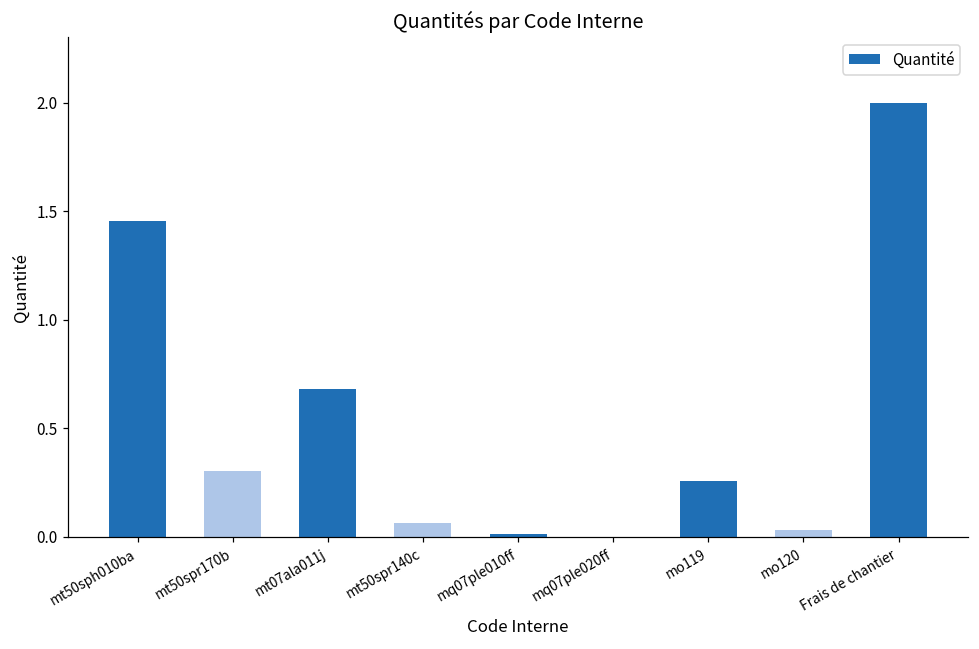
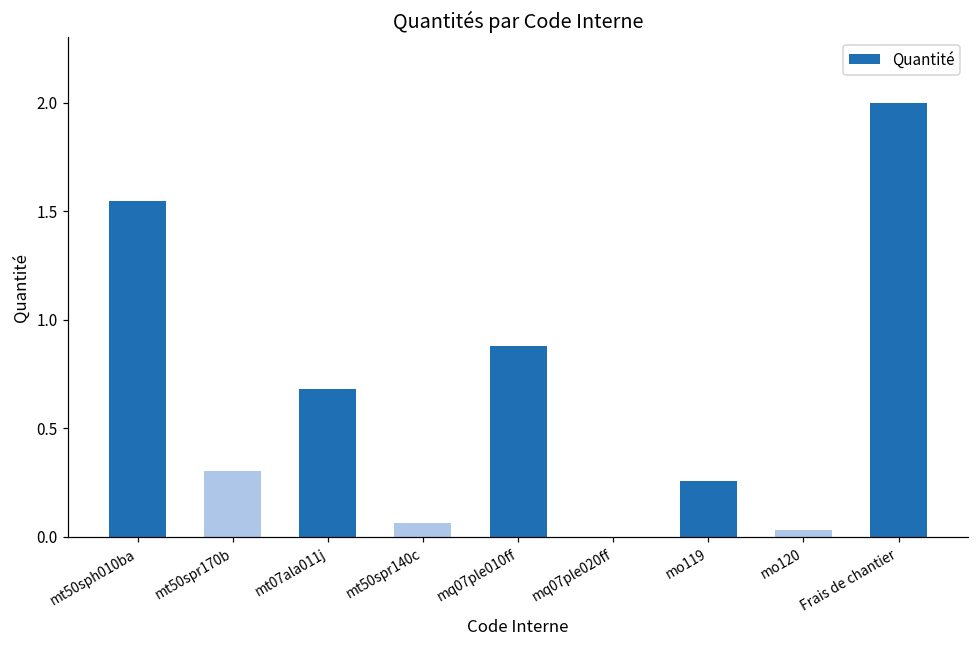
  {
-   "mt50sph010ba": 1.45,
+   "mt50sph010ba": 1.55,
    "mt50spr170b": 0.30,
    "mt07ala011j": 0.68,
    "mt50spr140c": 0.07,
-   "mq07ple010ff": 0.01,
+   "mq07ple010ff": 0.88,
    "mo119": 0.26,
    "mo120": 0.03,
    "Frais de chantier": 2.00
  }
